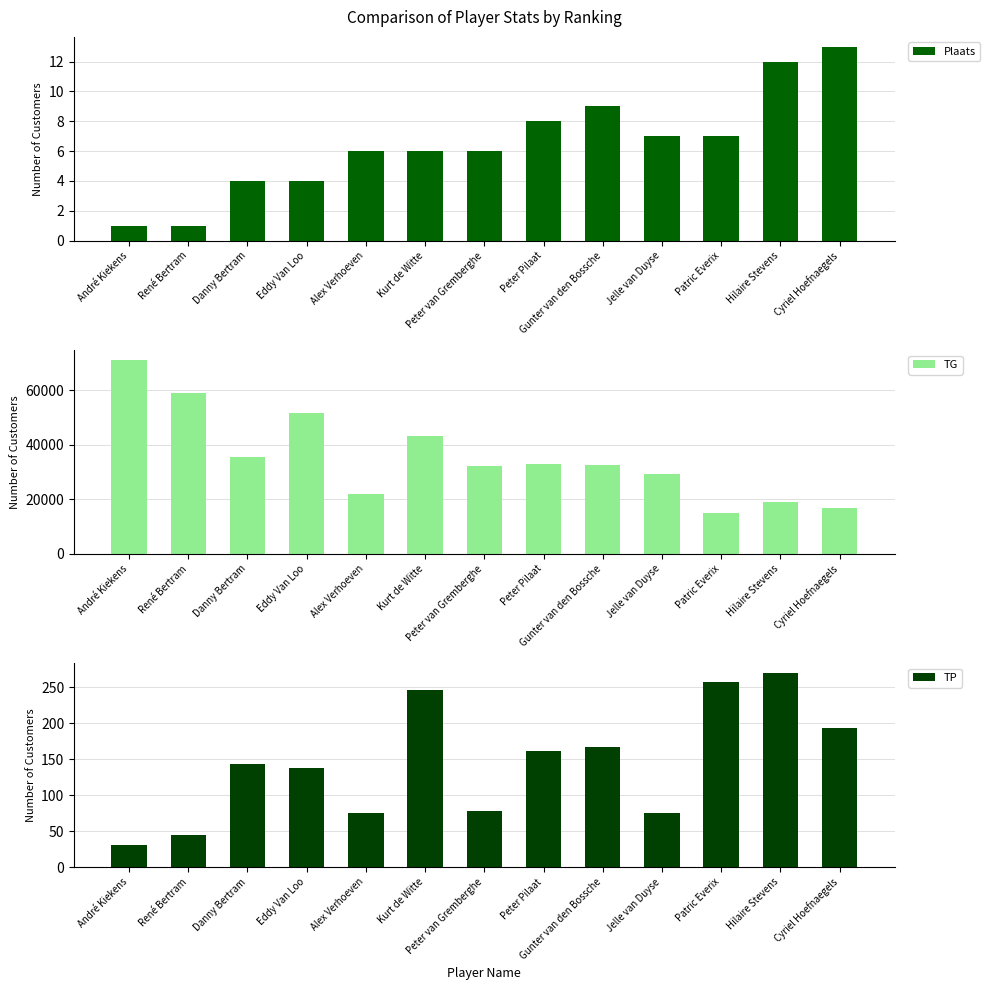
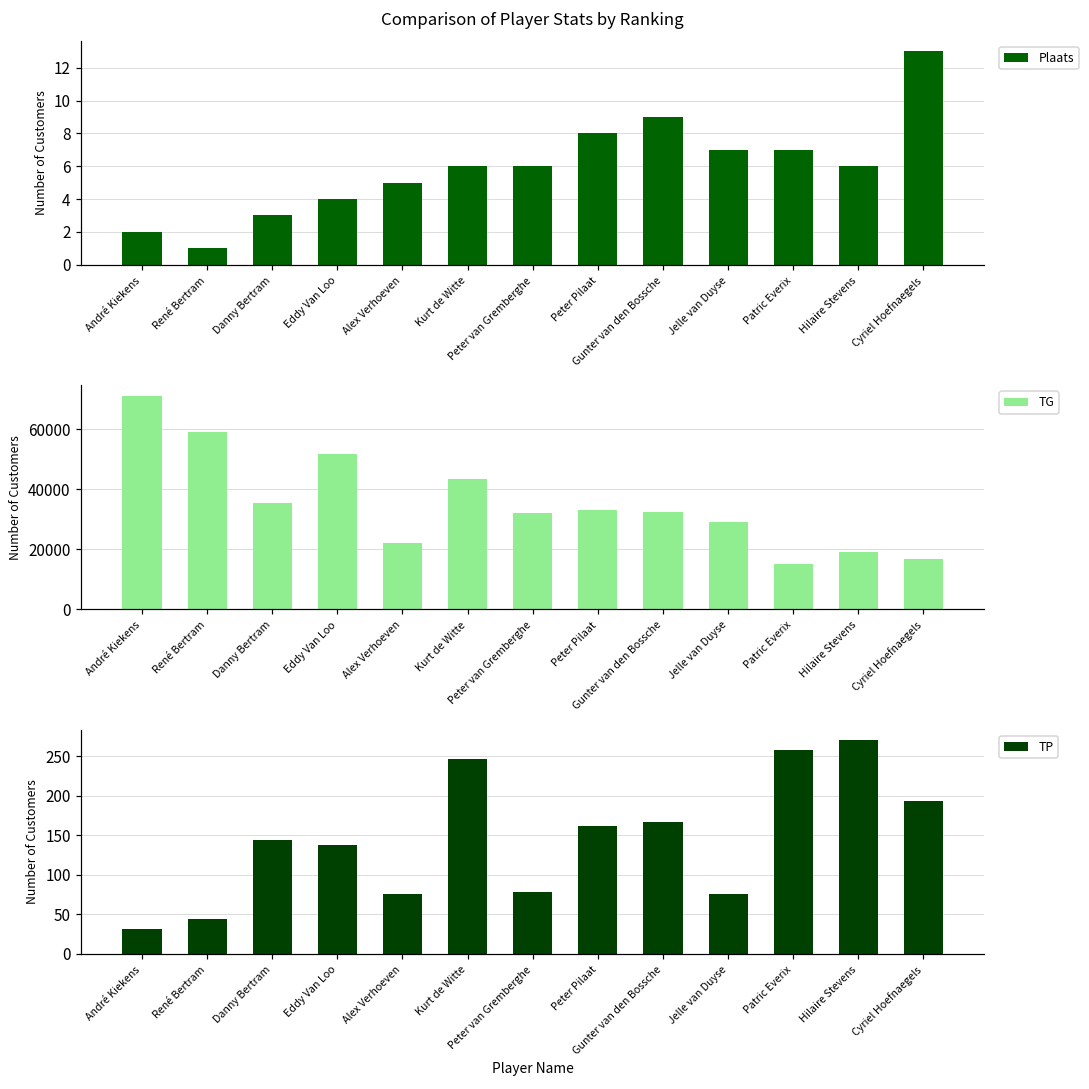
  {
    "Comparison of Player Stats by Ranking": {
-     "André Kiekens": 1,
+     "André Kiekens": 2,
      "René Bertram": 1,
-     "Danny Bertram": 4,
+     "Danny Bertram": 3,
      "Eddy Van Loo": 4,
-     "Alex Verhoeven": 6,
+     "Alex Verhoeven": 5,
      "Kurt de Witte": 6,
      "Peter van Gremberghe": 6,
      "Peter Pilaat": 8,
      "Gunter van den Bossche": 9,
      "Jelle van Duyse": 7,
      "Patric Everix": 7,
-     "Hilaire Stevens": 12,
+     "Hilaire Stevens": 6,
      "Cyriel Hoefnaegels": 13
    }
  }
